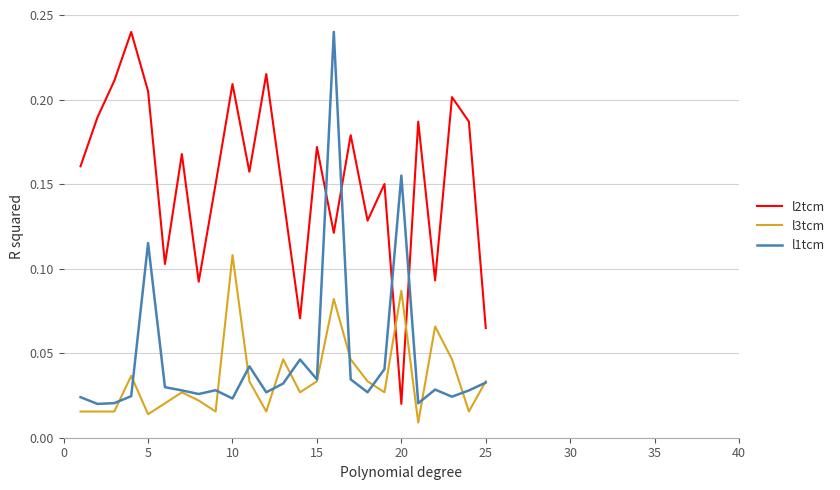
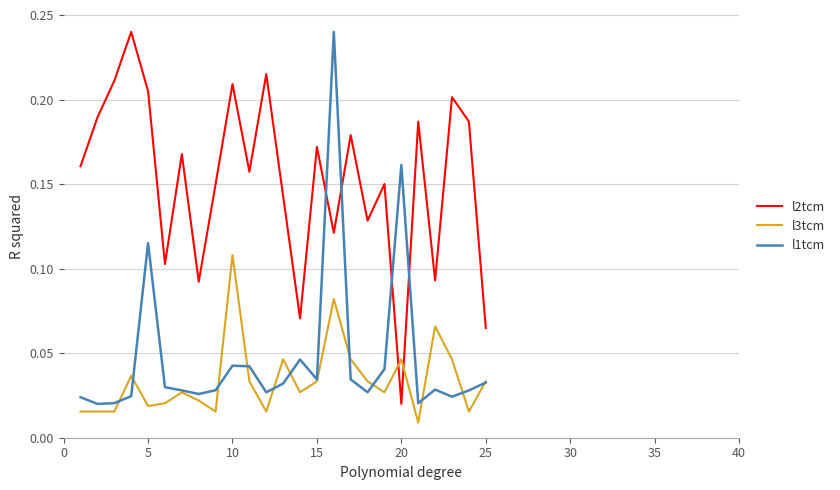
  {
    "l2tcm": {
      "5": 0.205,
      "10": 0.209,
      "15": 0.172,
      "20": 0.020,
      "25": 0.065
    },
    "l3tcm": {
-     "5": 0.014,
+     "5": 0.019,
      "10": 0.108,
-     "20": 0.087
+     "20": 0.046
    },
    "l1tcm": {
      "5": 0.115,
-     "10": 0.023,
-     "20": 0.155
+     "10": 0.043,
+     "20": 0.161
    }
  }
